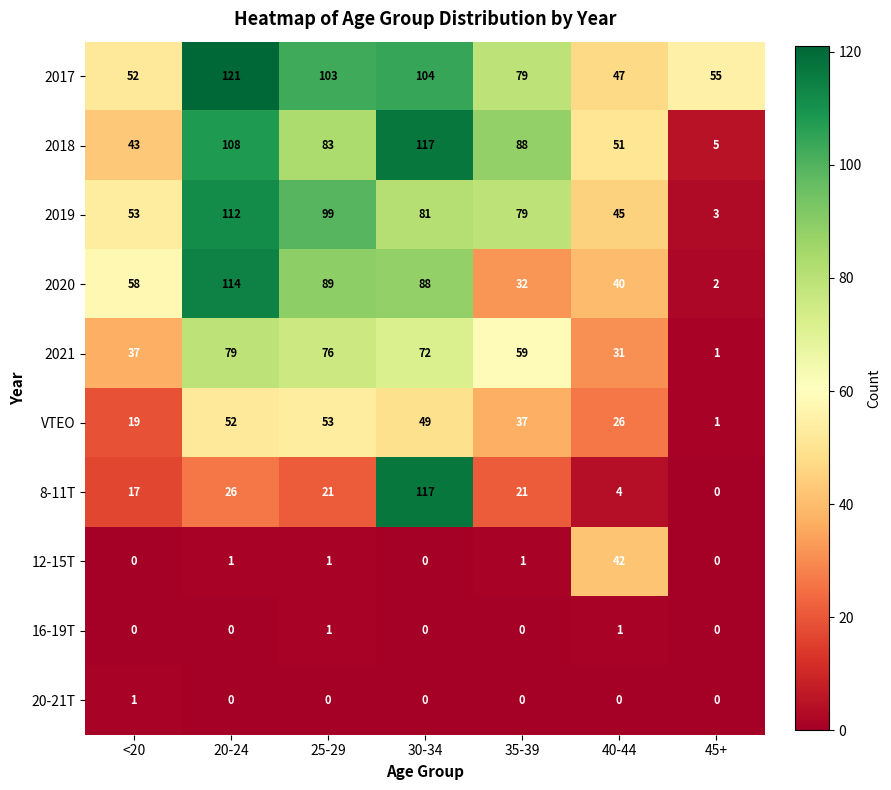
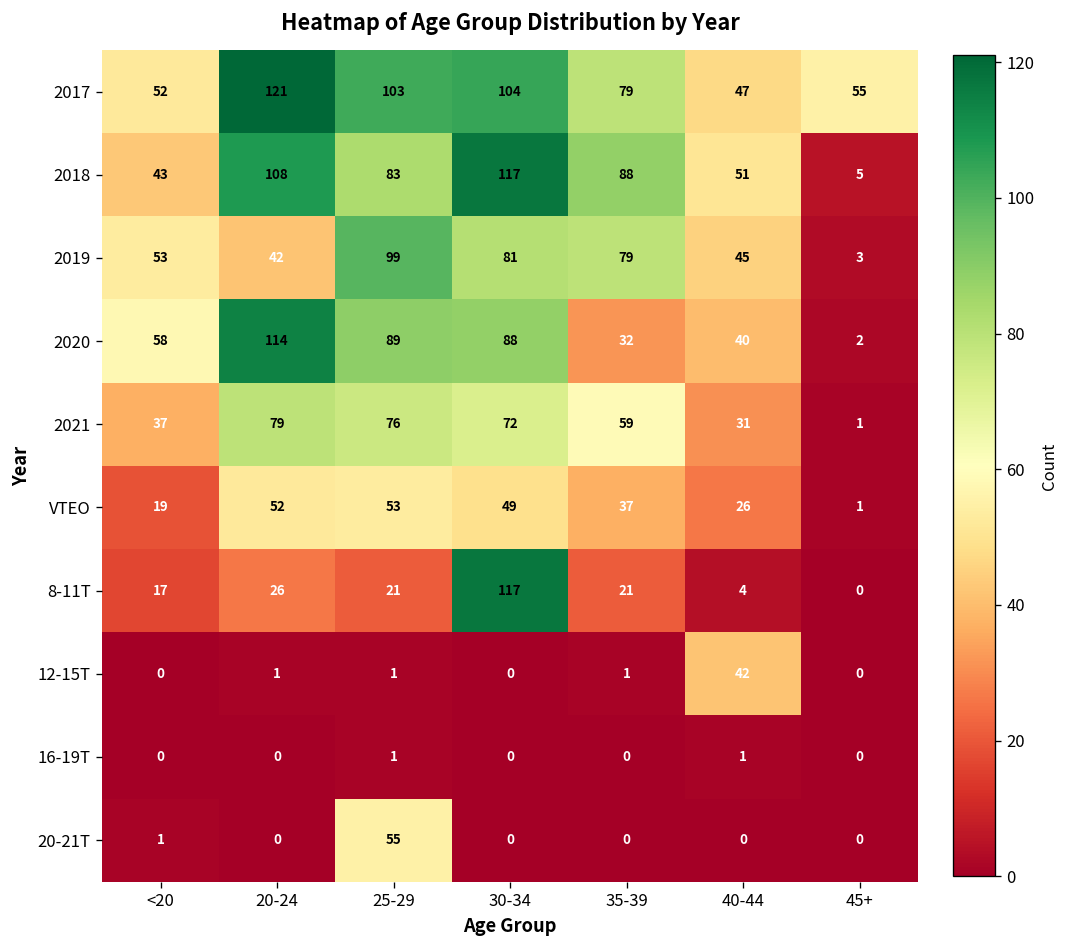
  {
    "2017": {
      "<20": 52,
      "20-24": 121,
      "25-29": 103,
      "30-34": 104,
      "35-39": 79,
      "40-44": 47,
      "45+": 55
    },
    "2018": {
      "<20": 43,
      "20-24": 108,
      "25-29": 83,
      "30-34": 117,
      "35-39": 88,
      "40-44": 51,
      "45+": 5
    },
    "2019": {
      "<20": 53,
-     "20-24": 112,
+     "20-24": 42,
      "25-29": 99,
      "30-34": 81,
      "35-39": 79,
      "40-44": 45,
      "45+": 3
    },
    "2020": {
      "<20": 58,
      "20-24": 114,
      "25-29": 89,
      "30-34": 88,
      "35-39": 32,
      "40-44": 40,
      "45+": 2
    },
    "2021": {
      "<20": 37,
      "20-24": 79,
      "25-29": 76,
      "30-34": 72,
      "35-39": 59,
      "40-44": 31,
      "45+": 1
    },
    "VTEO": {
      "<20": 19,
      "20-24": 52,
      "25-29": 53,
      "30-34": 49,
      "35-39": 37,
      "40-44": 26,
      "45+": 1
    },
    "8-11T": {
      "<20": 17,
      "20-24": 26,
      "25-29": 21,
      "30-34": 117,
      "35-39": 21,
      "40-44": 4,
      "45+": 0
    },
    "12-15T": {
      "<20": 0,
      "20-24": 1,
      "25-29": 1,
      "30-34": 0,
      "35-39": 1,
      "40-44": 42,
      "45+": 0
    },
    "16-19T": {
      "<20": 0,
      "20-24": 0,
      "25-29": 1,
      "30-34": 0,
      "35-39": 0,
      "40-44": 1,
      "45+": 0
    },
    "20-21T": {
      "<20": 1,
      "20-24": 0,
-     "25-29": 0,
+     "25-29": 55,
      "30-34": 0,
      "35-39": 0,
      "40-44": 0,
      "45+": 0
    }
  }
